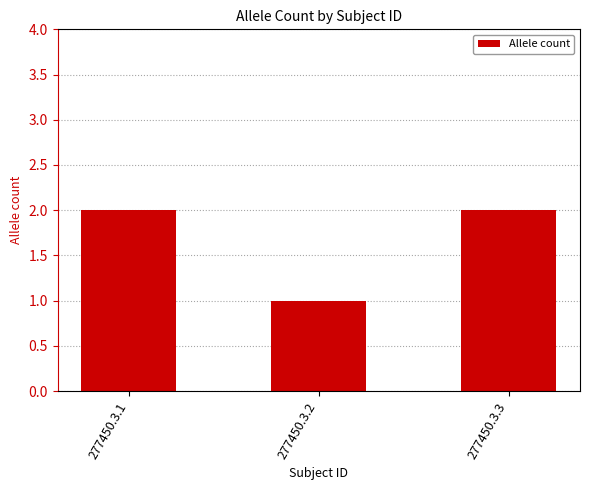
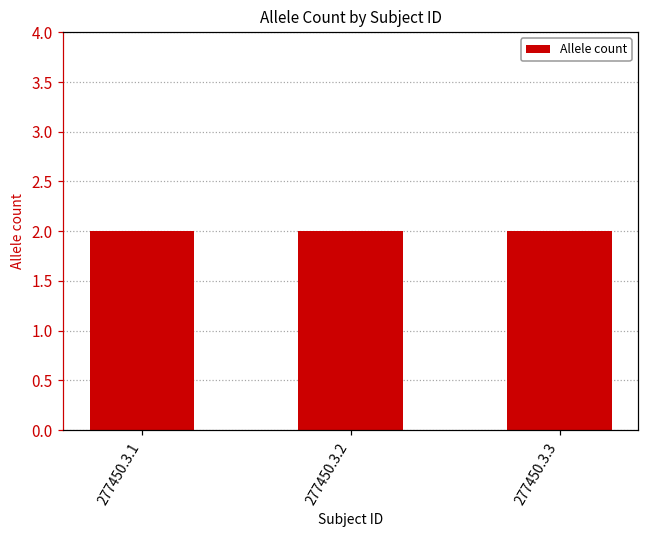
  {
    "277450.3.1": 2,
-   "277450.3.2": 1,
+   "277450.3.2": 2,
    "277450.3.3": 2
  }
